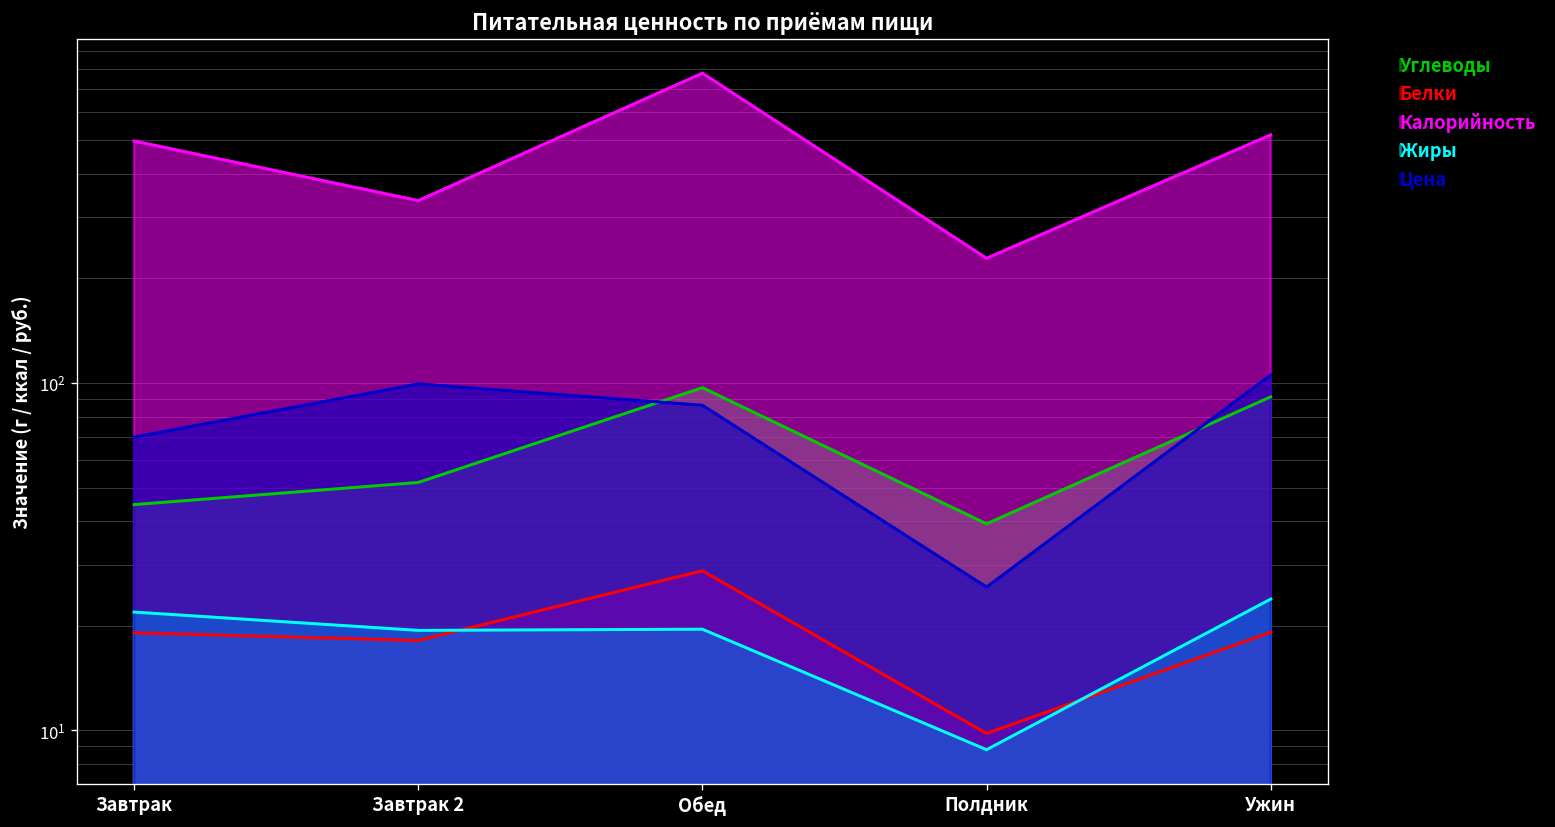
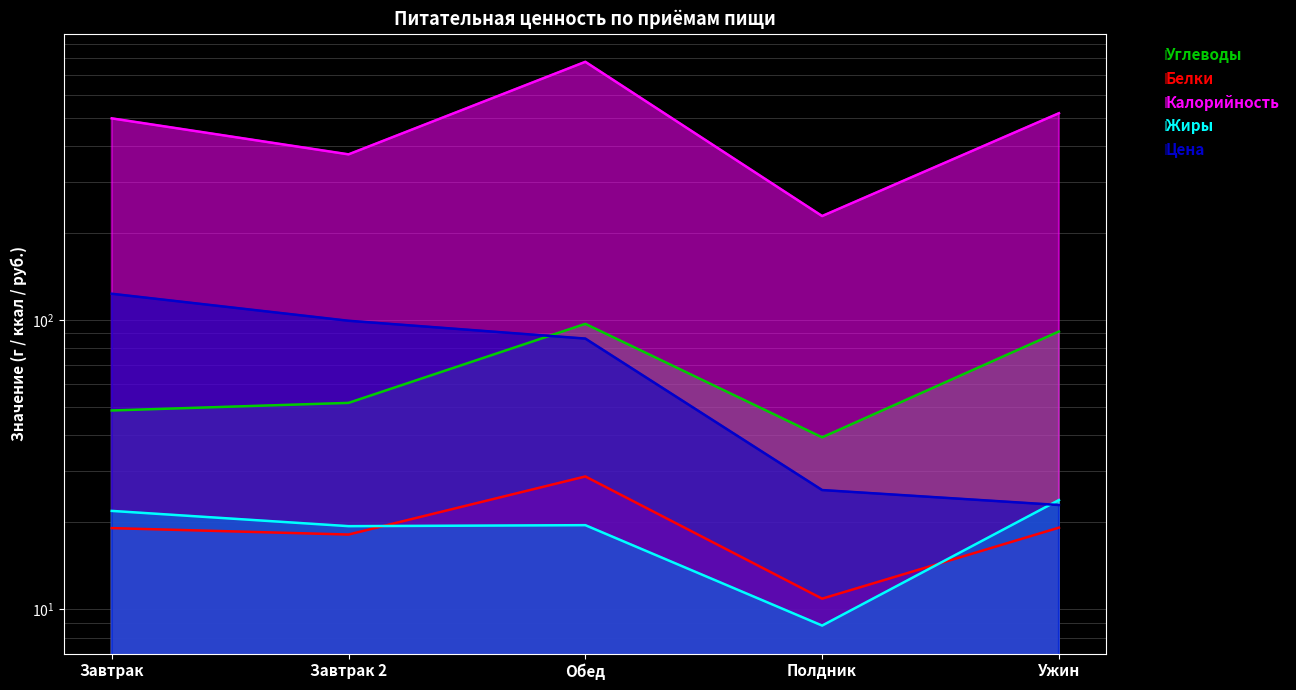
  {
    "Углеводы": {
-     "Завтрак": 45,
+     "Завтрак": 49,
      "Завтрак 2": 52,
      "Обед": 97,
      "Полдник": 39,
      "Ужин": 91
    },
    "Белки": {
      "Завтрак": 19,
      "Завтрак 2": 18,
      "Обед": 29,
-     "Полдник": 9.8,
+     "Полдник": 10.9,
      "Ужин": 19
    },
    "Калорийность": {
      "Завтрак": 500,
-     "Завтрак 2": 330,
+     "Завтрак 2": 370,
      "Обед": 780,
      "Полдник": 230,
      "Ужин": 520
    },
    "Жиры": {
      "Завтрак": 22,
      "Завтрак 2": 19,
      "Обед": 20,
      "Полдник": 8.8,
      "Ужин": 24
    },
    "Цена": {
-     "Завтрак": 70,
+     "Завтрак": 123,
      "Завтрак 2": 99,
      "Обед": 86,
      "Полдник": 26,
-     "Ужин": 105
+     "Ужин": 23
    }
  }
